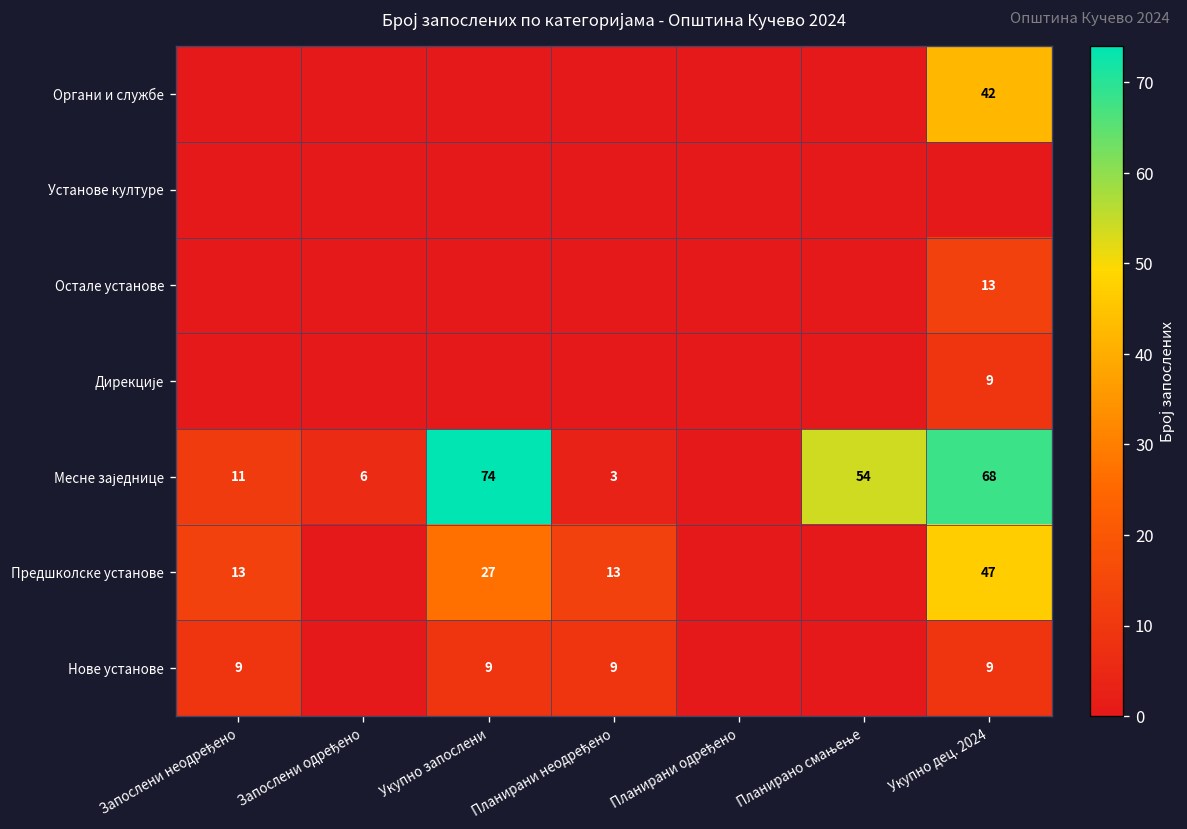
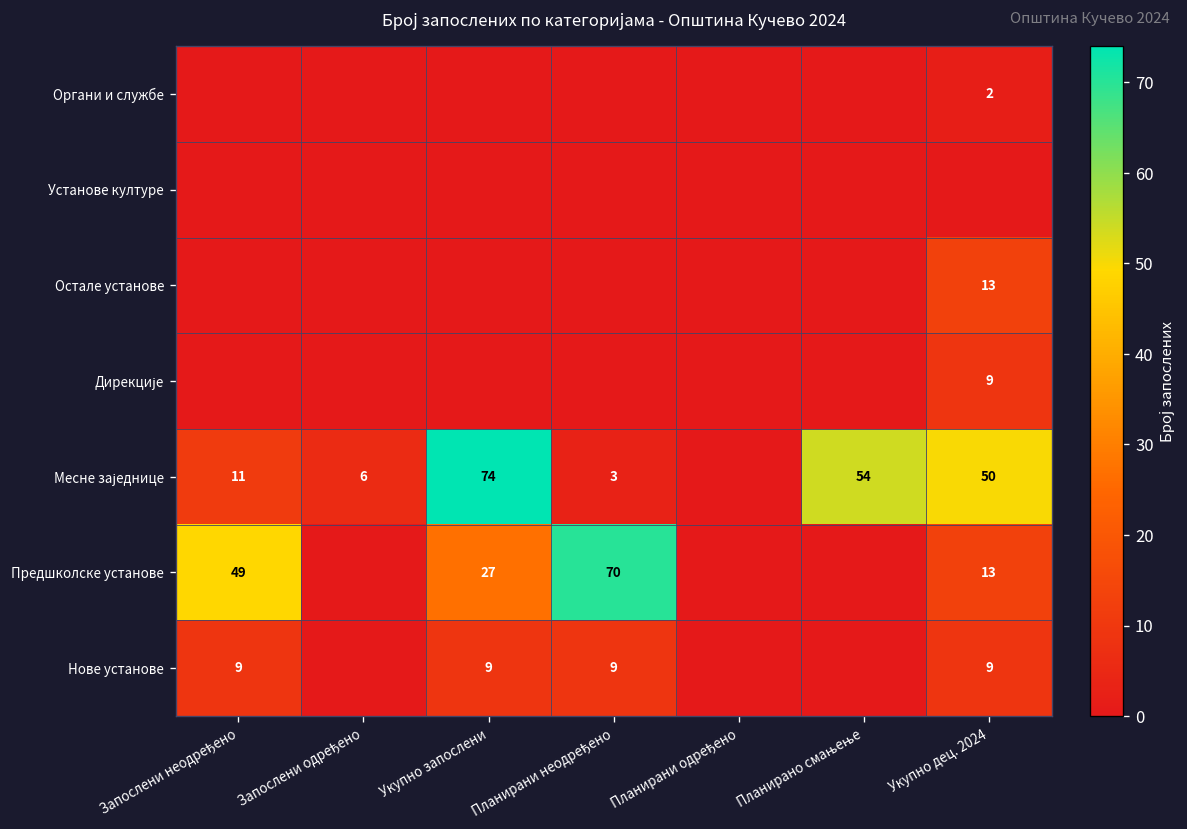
  {
    "Органи и службе": {
-     "Укупно дец. 2024": 42
+     "Укупно дец. 2024": 2
    },
    "Остале установе": {
      "Укупно дец. 2024": 13
    },
    "Дирекције": {
      "Укупно дец. 2024": 9
    },
    "Месне заједнице": {
      "Запослени неодређено": 11,
      "Запослени одређено": 6,
      "Укупно запослени": 74,
      "Планирани неодређено": 3,
      "Планирано смањење": 54,
-     "Укупно дец. 2024": 68
+     "Укупно дец. 2024": 50
    },
    "Предшколске установе": {
-     "Запослени неодређено": 13,
+     "Запослени неодређено": 49,
      "Укупно запослени": 27,
-     "Планирани неодређено": 13,
-     "Укупно дец. 2024": 47
+     "Планирани неодређено": 70,
+     "Укупно дец. 2024": 13
    },
    "Нове установе": {
      "Запослени неодређено": 9,
      "Укупно запослени": 9,
      "Планирани неодређено": 9,
      "Укупно дец. 2024": 9
    }
  }
